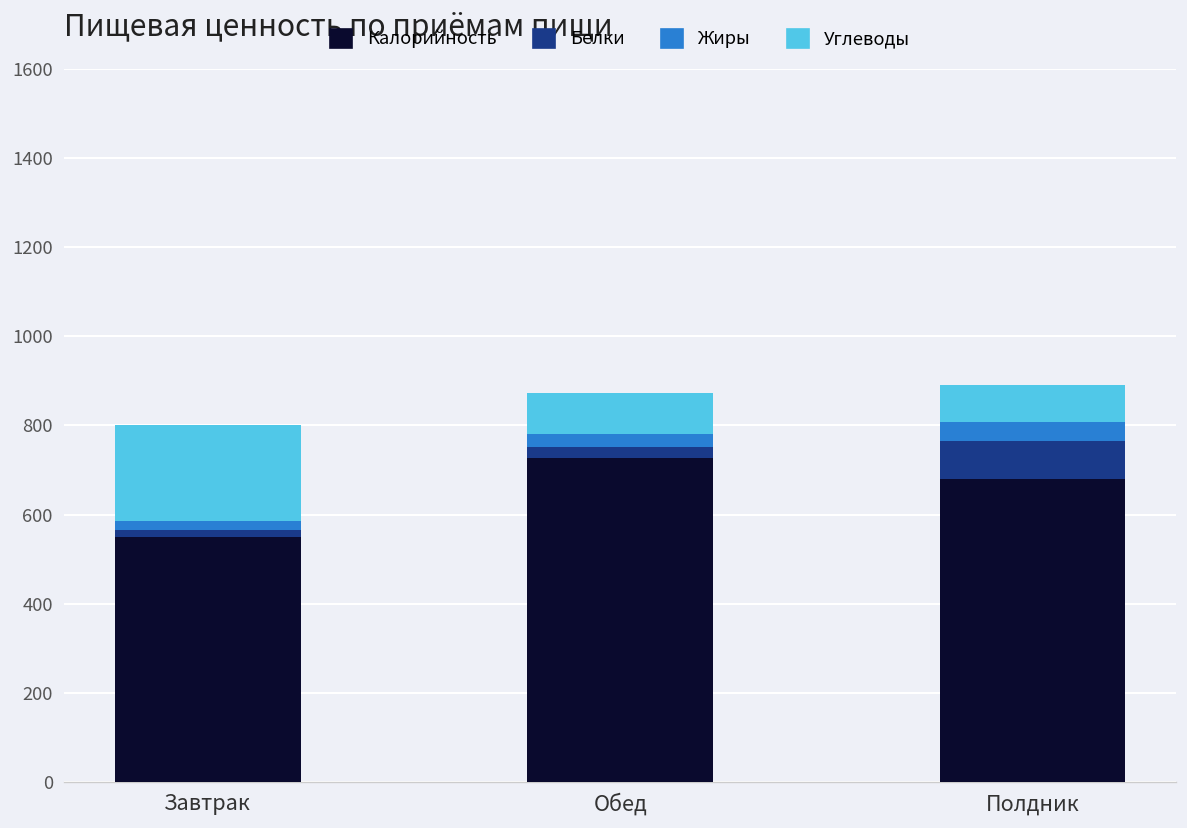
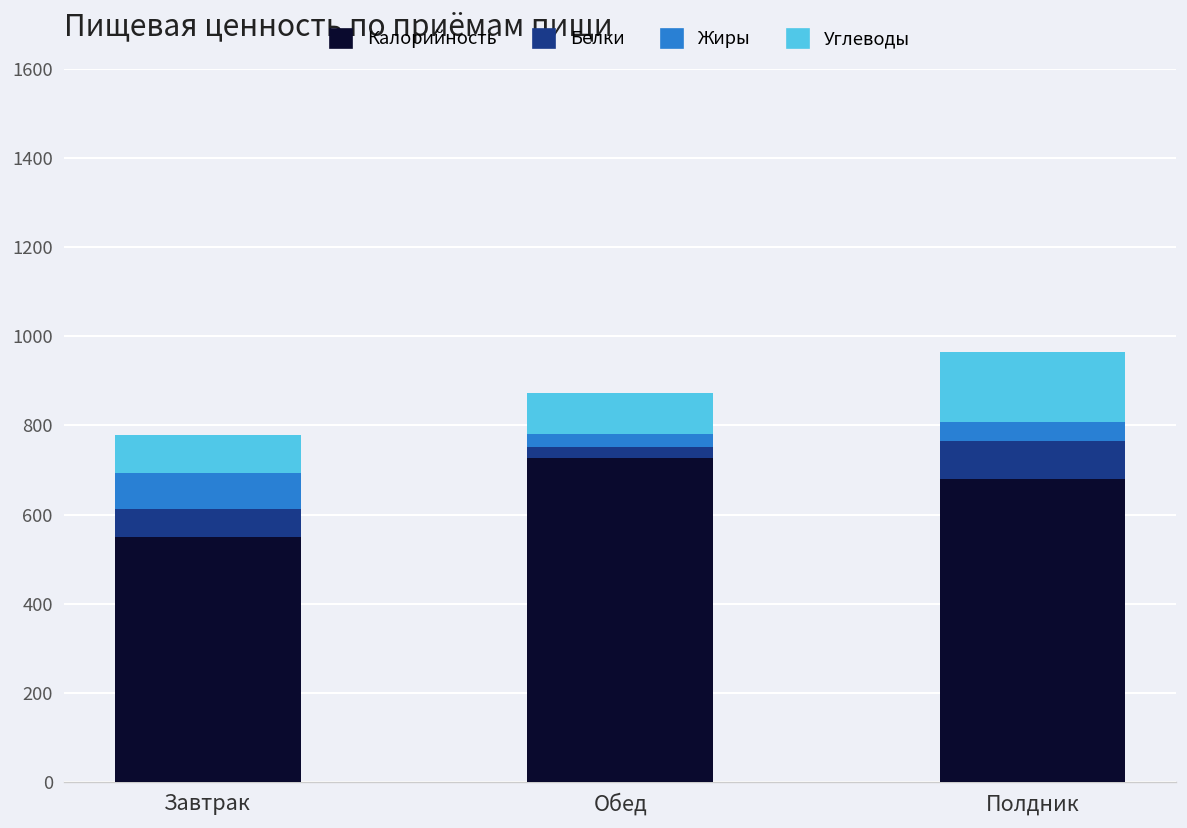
  {
    "Калорийность": {
      "Завтрак": 550,
      "Обед": 730,
      "Полдник": 680
    },
    "Белки": {
-     "Завтрак": 20,
+     "Завтрак": 60,
      "Обед": 30,
      "Полдник": 90
    },
    "Жиры": {
-     "Завтрак": 20,
+     "Завтрак": 80,
      "Обед": 30,
      "Полдник": 40
    },
    "Углеводы": {
-     "Завтрак": 220,
+     "Завтрак": 80,
      "Обед": 90,
-     "Полдник": 80
+     "Полдник": 160
    }
  }
